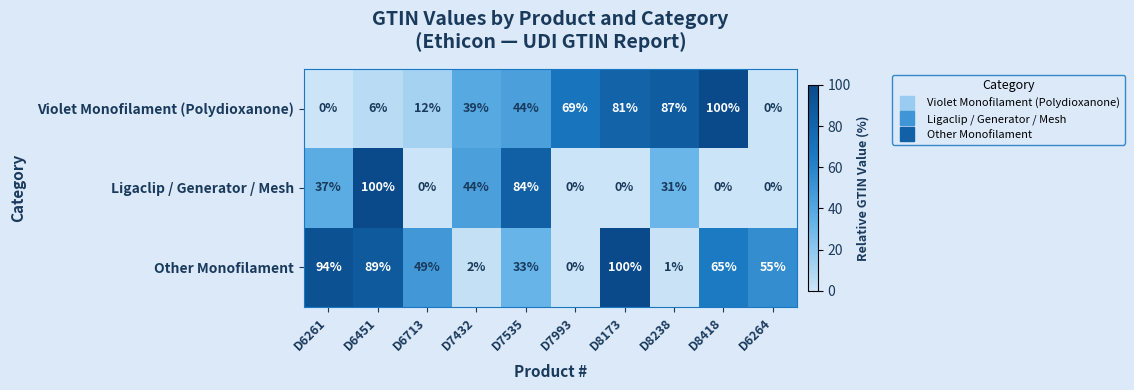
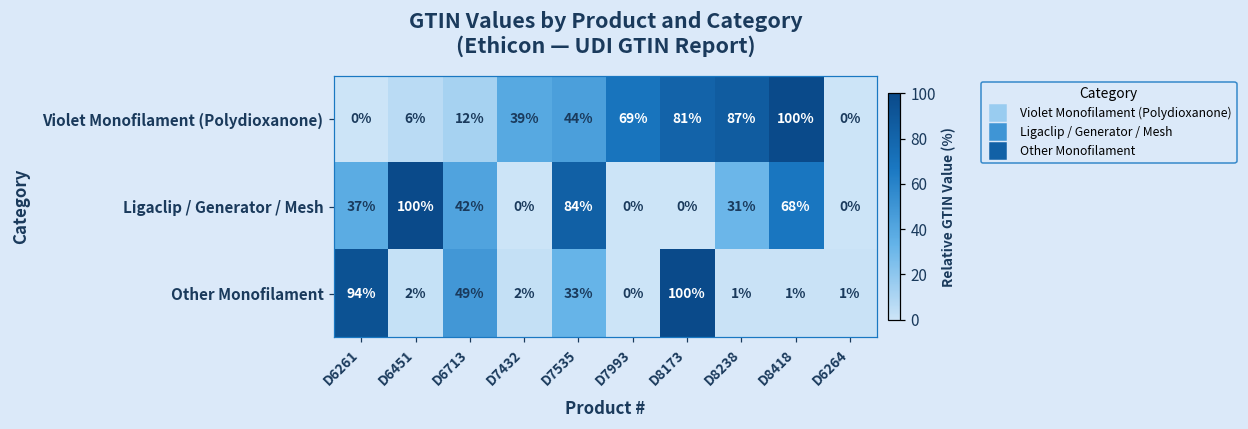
  {
    "Violet Monofilament (Polydioxanone)": {
      "D6261": "0%",
      "D6451": "6%",
      "D6713": "12%",
      "D7432": "39%",
      "D7535": "44%",
      "D7993": "69%",
      "D8173": "81%",
      "D8238": "87%",
      "D8418": "100%",
      "D6264": "0%"
    },
    "Ligaclip / Generator / Mesh": {
      "D6261": "37%",
      "D6451": "100%",
-     "D6713": "0%",
-     "D7432": "44%",
+     "D6713": "42%",
+     "D7432": "0%",
      "D7535": "84%",
      "D7993": "0%",
      "D8173": "0%",
      "D8238": "31%",
-     "D8418": "0%",
+     "D8418": "68%",
      "D6264": "0%"
    },
    "Other Monofilament": {
      "D6261": "94%",
-     "D6451": "89%",
+     "D6451": "2%",
      "D6713": "49%",
      "D7432": "2%",
      "D7535": "33%",
      "D7993": "0%",
      "D8173": "100%",
      "D8238": "1%",
-     "D8418": "65%",
-     "D6264": "55%"
+     "D8418": "1%",
+     "D6264": "1%"
    }
  }
